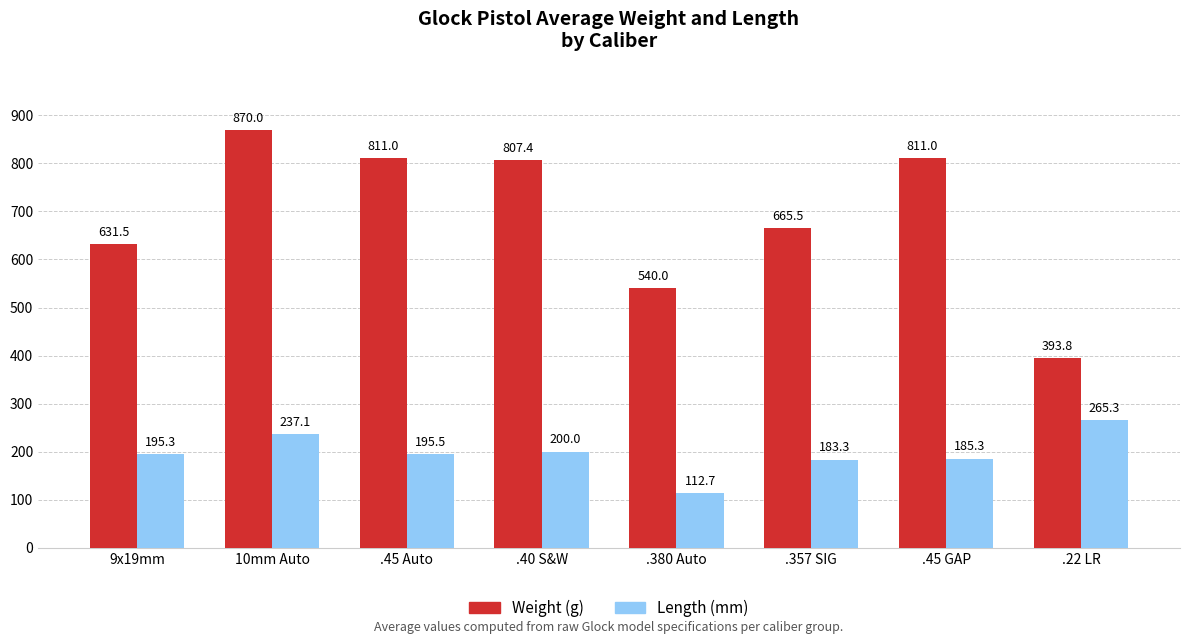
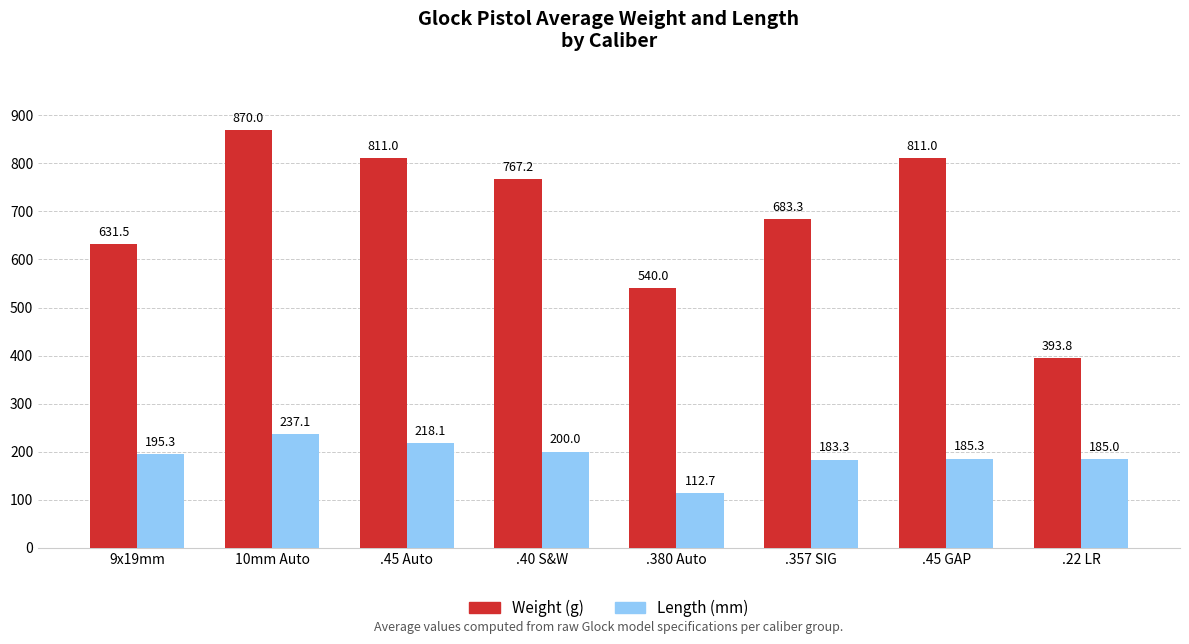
  {
    "Weight (g)": {
      "9x19mm": 631.5,
      "10mm Auto": 870.0,
      ".45 Auto": 811.0,
-     ".40 S&W": 807.4,
+     ".40 S&W": 767.2,
      ".380 Auto": 540.0,
-     ".357 SIG": 665.5,
+     ".357 SIG": 683.3,
      ".45 GAP": 811.0,
      ".22 LR": 393.8
    },
    "Length (mm)": {
      "9x19mm": 195.3,
      "10mm Auto": 237.1,
-     ".45 Auto": 195.5,
+     ".45 Auto": 218.1,
      ".40 S&W": 200.0,
      ".380 Auto": 112.7,
      ".357 SIG": 183.3,
      ".45 GAP": 185.3,
-     ".22 LR": 265.3
+     ".22 LR": 185.0
    }
  }
